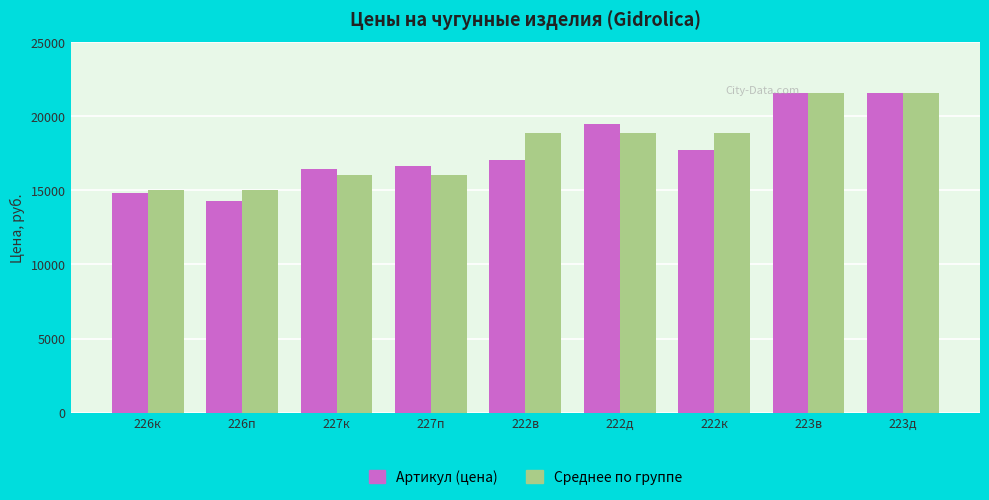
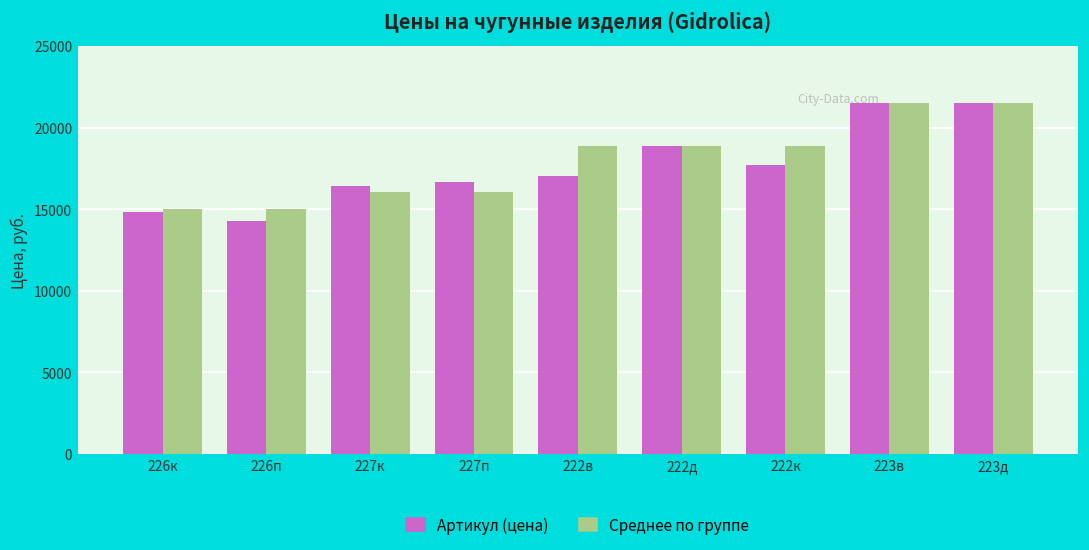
  {
    "Артикул (цена)": {
      "226к": 14800,
      "226п": 14300,
      "227к": 16500,
      "227п": 16600,
      "222в": 17000,
-     "222д": 19500,
+     "222д": 18900,
      "222к": 17700,
      "223в": 21500,
      "223д": 21500
    },
    "Среднее по группе": {
      "226к": 15000,
      "226п": 15000,
      "227к": 16000,
      "227п": 16000,
      "222в": 18900,
      "222д": 18900,
      "222к": 18900,
      "223в": 21500,
      "223д": 21500
    }
  }
